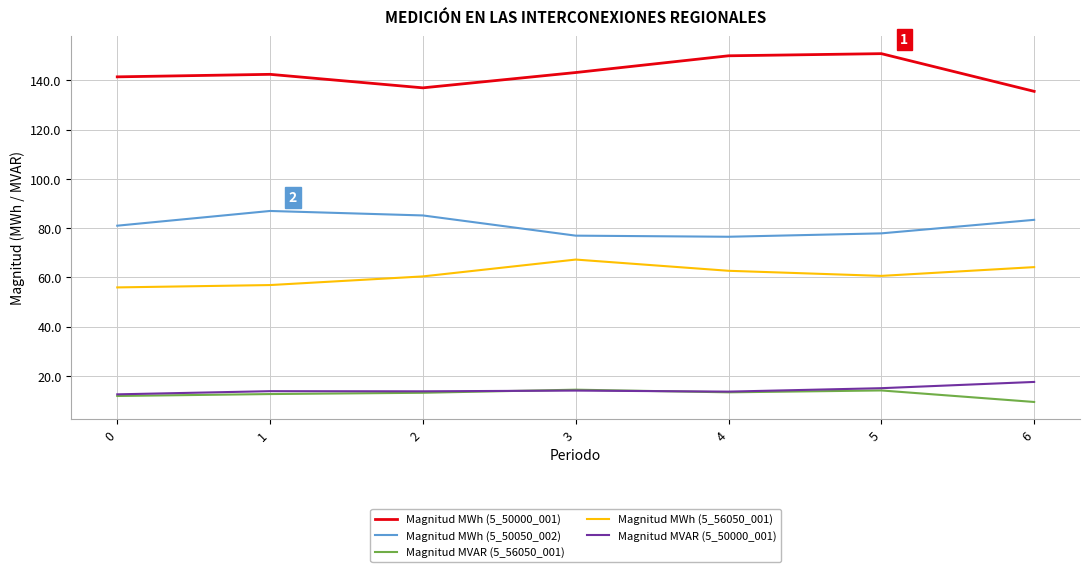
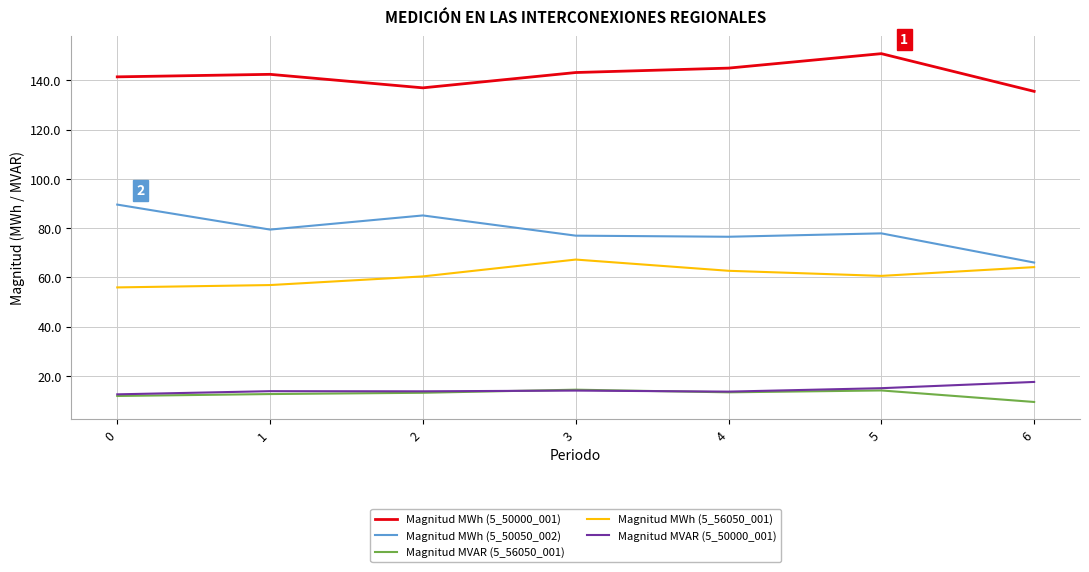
  {
    "Magnitud MWh (5_50000_001)": {
      "0": 141,
      "1": 142,
      "2": 137,
      "3": 143,
-     "4": 150,
+     "4": 145,
      "6": 136
    },
    "Magnitud MWh (5_50050_002)": {
-     "0": 81,
-     "1": 87,
+     "0": 90,
+     "1": 79,
      "2": 85,
      "3": 77,
      "4": 77,
      "5": 78,
-     "6": 83
+     "6": 66
    },
    "Magnitud MVAR (5_56050_001)": {
      "1": 13,
      "6": 9
    },
    "Magnitud MWh (5_56050_001)": {
      "0": 56,
      "1": 57,
      "2": 60,
      "3": 67,
      "4": 63,
      "5": 61,
      "6": 64
    },
    "Magnitud MVAR (5_50000_001)": {
      "1": 14,
      "6": 18
    }
  }
